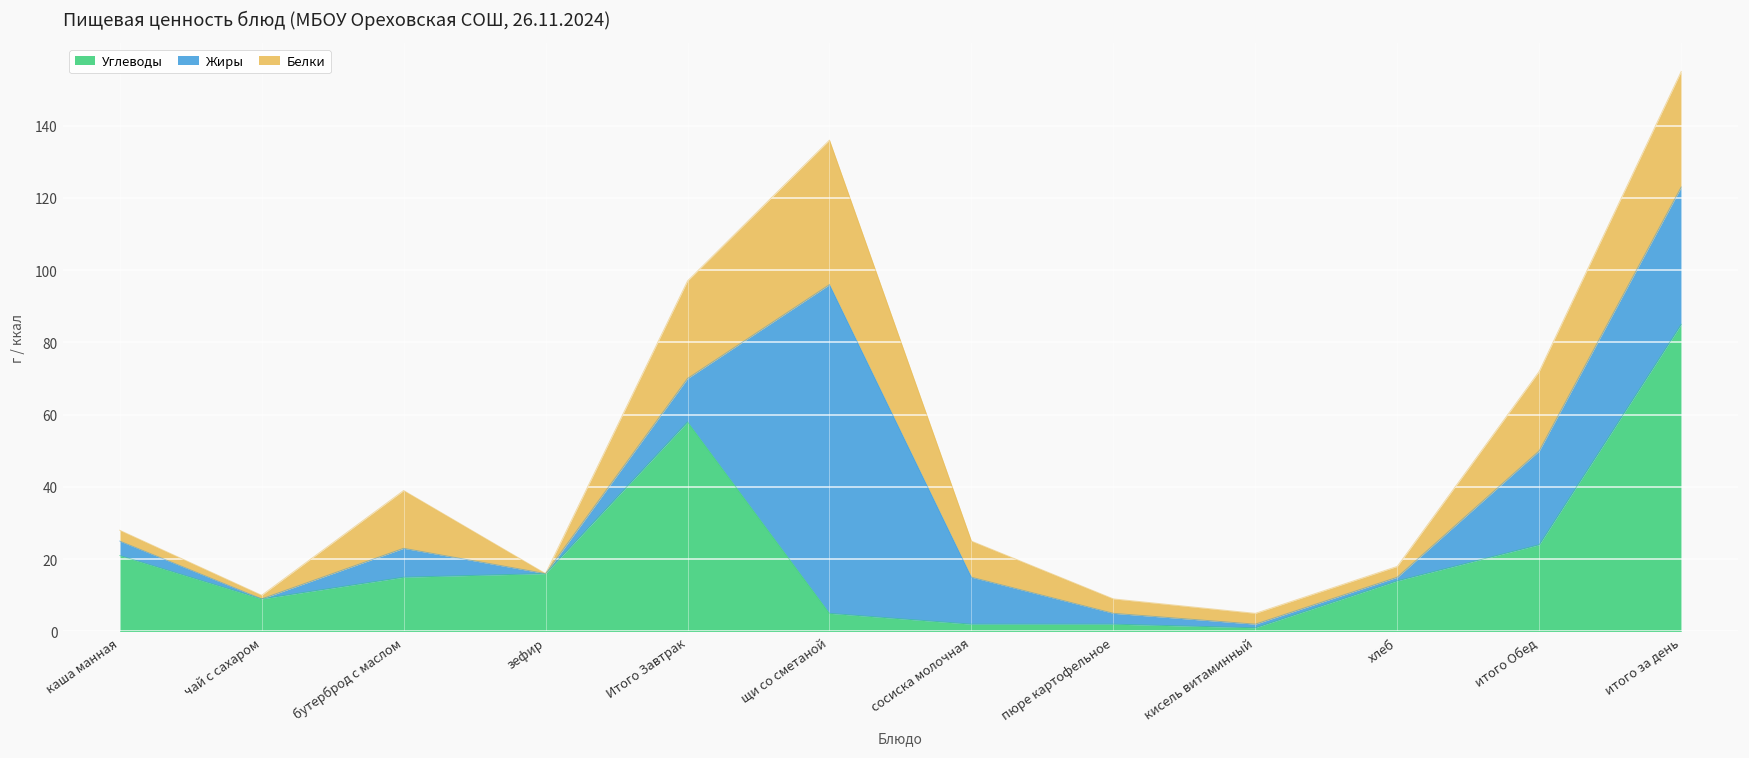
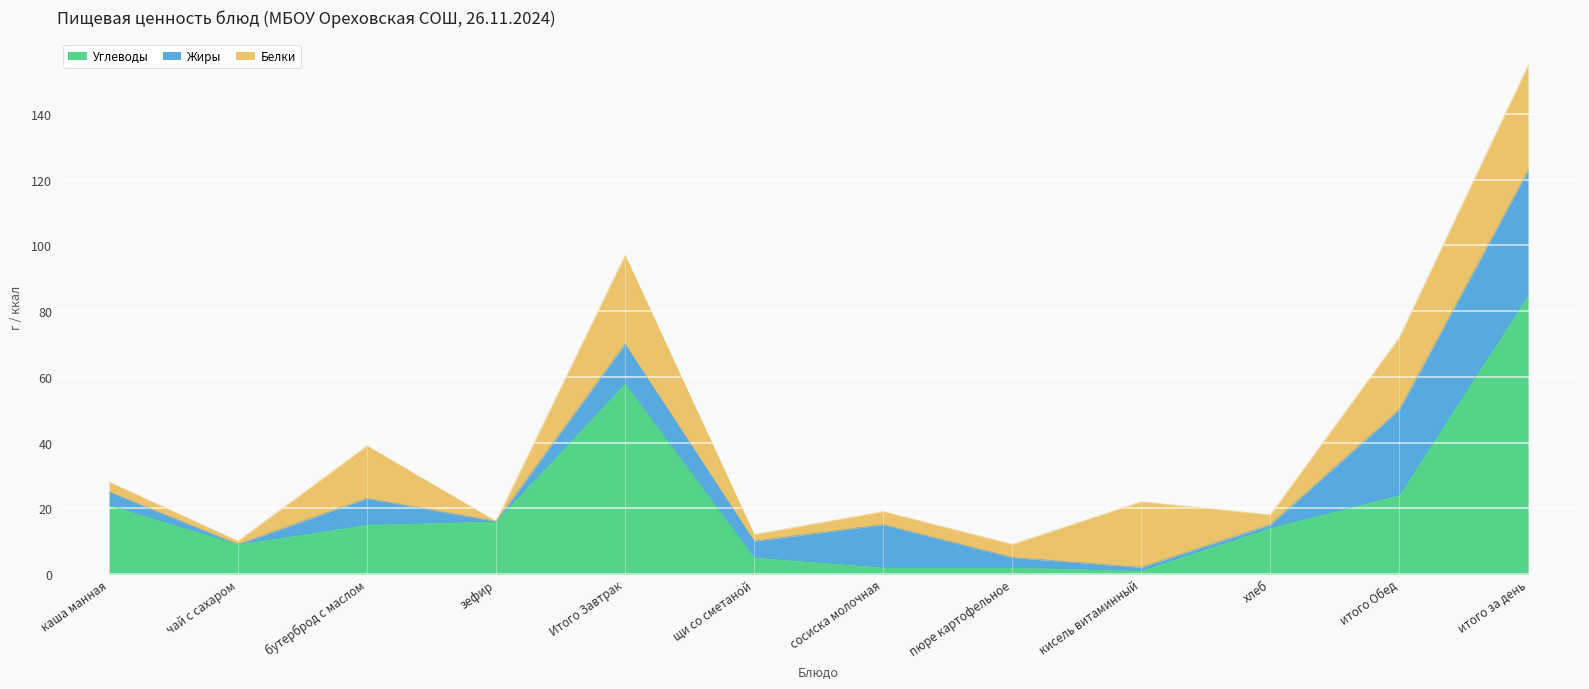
  {
    "Углеводы": {
      "каша манная": 21,
      "бутерброд с маслом": 15,
      "Итого Завтрак": 58,
      "щи со сметаной": 5,
      "сосиска молочная": 2,
      "пюре картофельное": 2,
      "кисель витаминный": 1,
      "хлеб": 14,
      "итого Обед": 24,
      "итого за день": 85
    },
    "Жиры": {
      "каша манная": 4,
      "бутерброд с маслом": 8,
      "Итого Завтрак": 12,
-     "щи со сметаной": 91,
+     "щи со сметаной": 5,
      "сосиска молочная": 13,
      "пюре картофельное": 3,
      "кисель витаминный": 1,
      "хлеб": 1,
      "итого Обед": 26,
      "итого за день": 38
    },
    "Белки": {
      "каша манная": 3,
      "чай с сахаром": 1,
      "бутерброд с маслом": 16,
      "Итого Завтрак": 27,
-     "щи со сметаной": 40,
-     "сосиска молочная": 10,
+     "щи со сметаной": 2,
+     "сосиска молочная": 4,
      "пюре картофельное": 4,
-     "кисель витаминный": 3,
+     "кисель витаминный": 20,
      "хлеб": 3,
      "итого Обед": 22,
      "итого за день": 32
    }
  }
